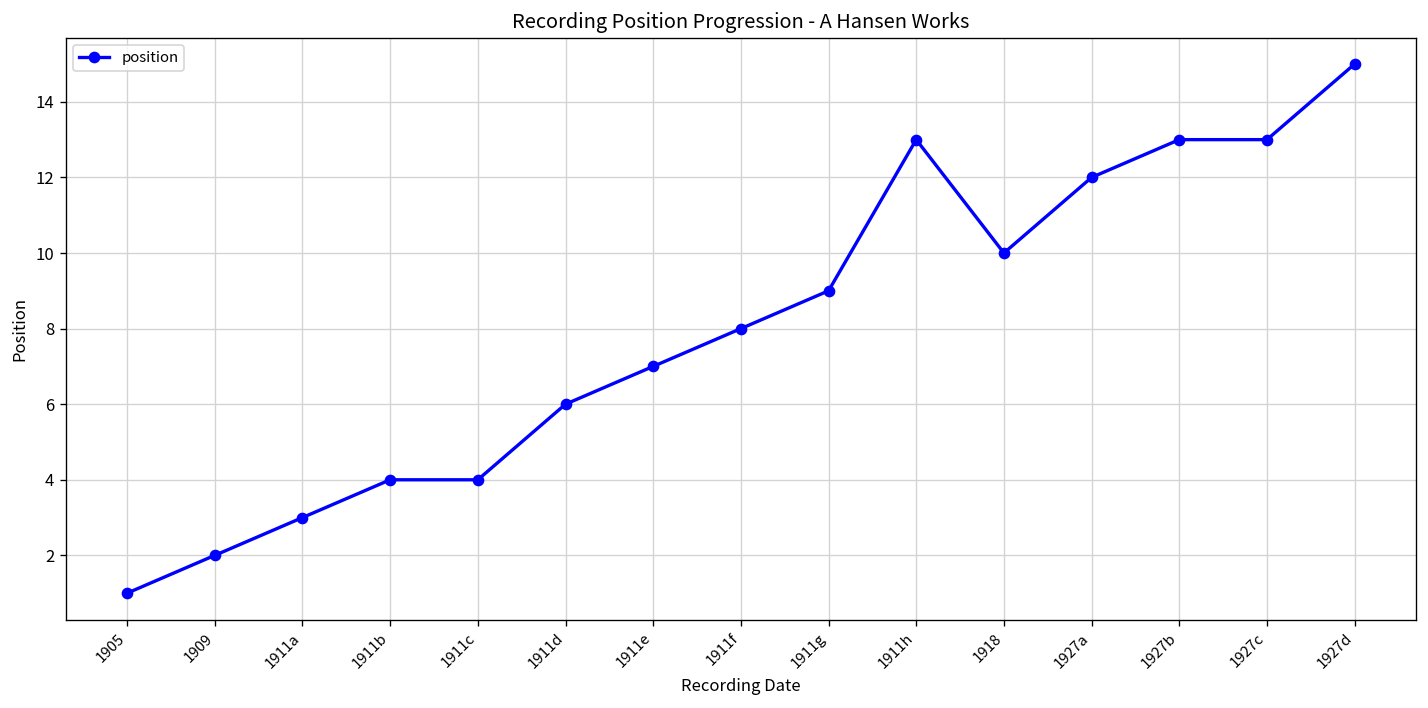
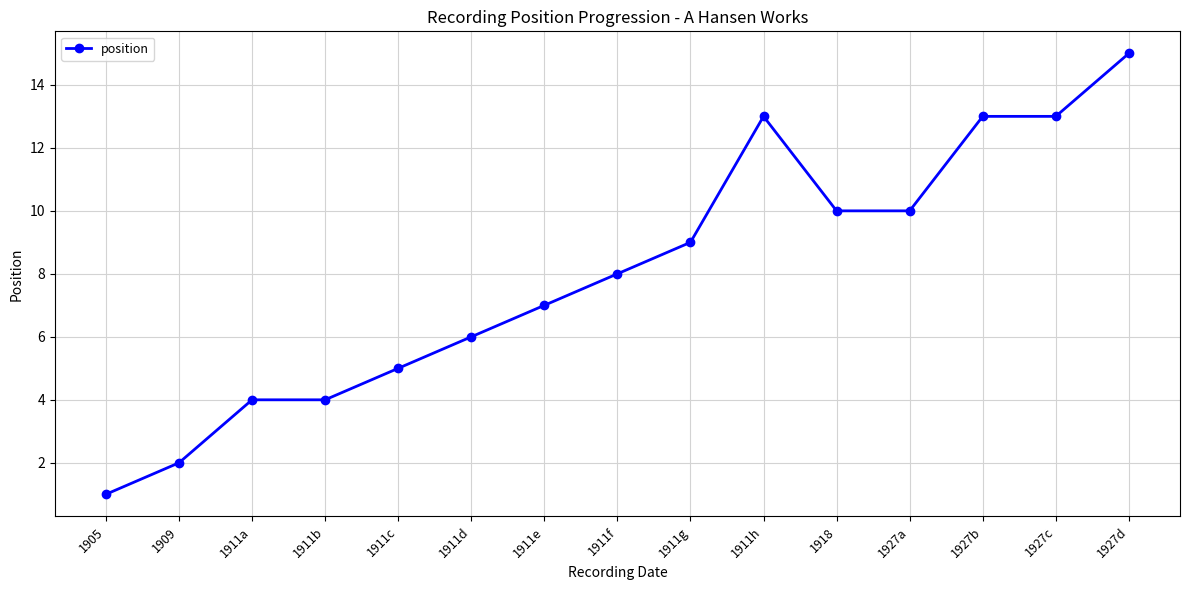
  {
    "1905": 1,
    "1909": 2,
-   "1911a": 3,
+   "1911a": 4,
    "1911b": 4,
-   "1911c": 4,
+   "1911c": 5,
    "1911d": 6,
    "1911e": 7,
    "1911f": 8,
    "1911g": 9,
    "1911h": 13,
    "1918": 10,
-   "1927a": 12,
+   "1927a": 10,
    "1927b": 13,
    "1927c": 13,
    "1927d": 15
  }
